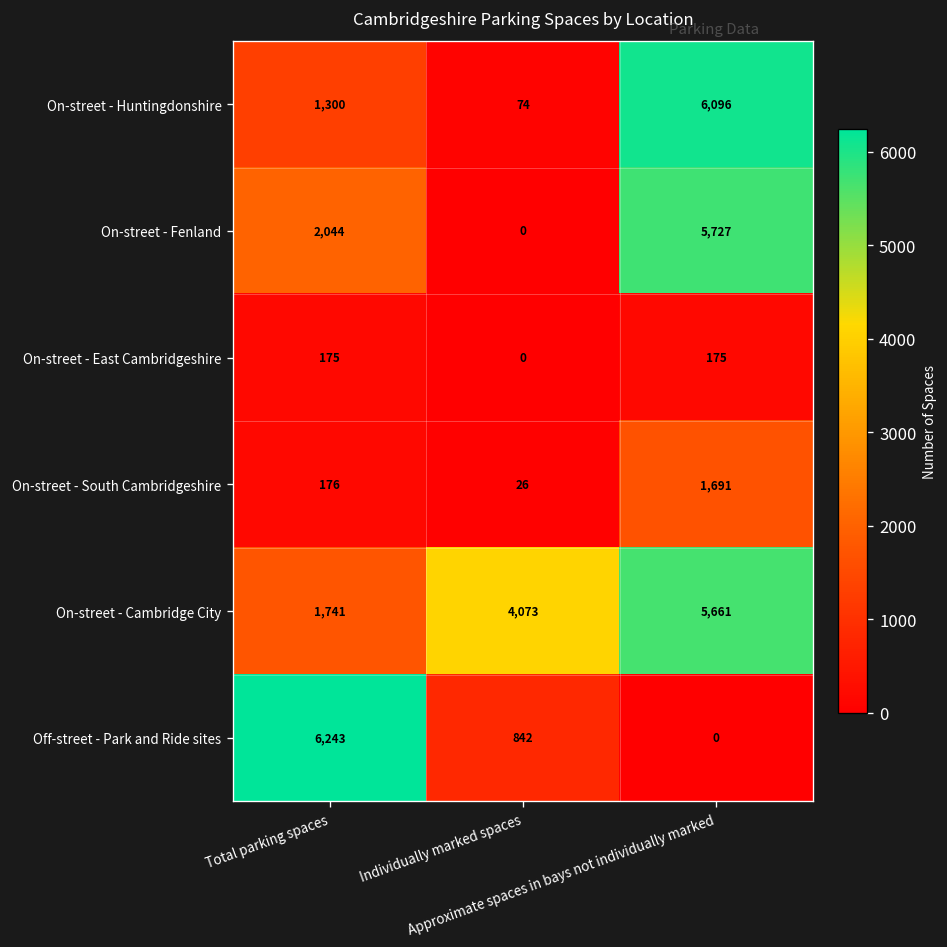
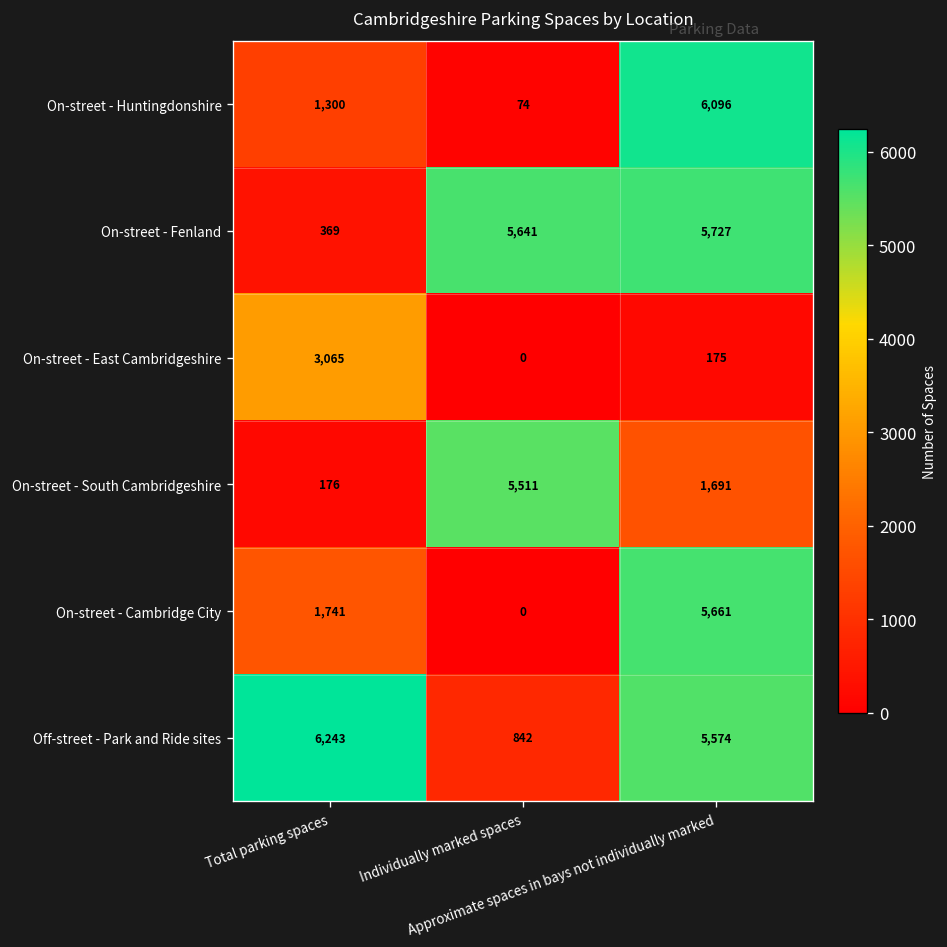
  {
    "On-street - Huntingdonshire": {
      "Total parking spaces": "1,300",
      "Individually marked spaces": "74",
      "Approximate spaces in bays not individually marked": "6,096"
    },
    "On-street - Fenland": {
-     "Total parking spaces": "2,044",
-     "Individually marked spaces": "0",
+     "Total parking spaces": "369",
+     "Individually marked spaces": "5,641",
      "Approximate spaces in bays not individually marked": "5,727"
    },
    "On-street - East Cambridgeshire": {
-     "Total parking spaces": "175",
+     "Total parking spaces": "3,065",
      "Individually marked spaces": "0",
      "Approximate spaces in bays not individually marked": "175"
    },
    "On-street - South Cambridgeshire": {
      "Total parking spaces": "176",
-     "Individually marked spaces": "26",
+     "Individually marked spaces": "5,511",
      "Approximate spaces in bays not individually marked": "1,691"
    },
    "On-street - Cambridge City": {
      "Total parking spaces": "1,741",
-     "Individually marked spaces": "4,073",
+     "Individually marked spaces": "0",
      "Approximate spaces in bays not individually marked": "5,661"
    },
    "Off-street - Park and Ride sites": {
      "Total parking spaces": "6,243",
      "Individually marked spaces": "842",
-     "Approximate spaces in bays not individually marked": "0"
+     "Approximate spaces in bays not individually marked": "5,574"
    }
  }
